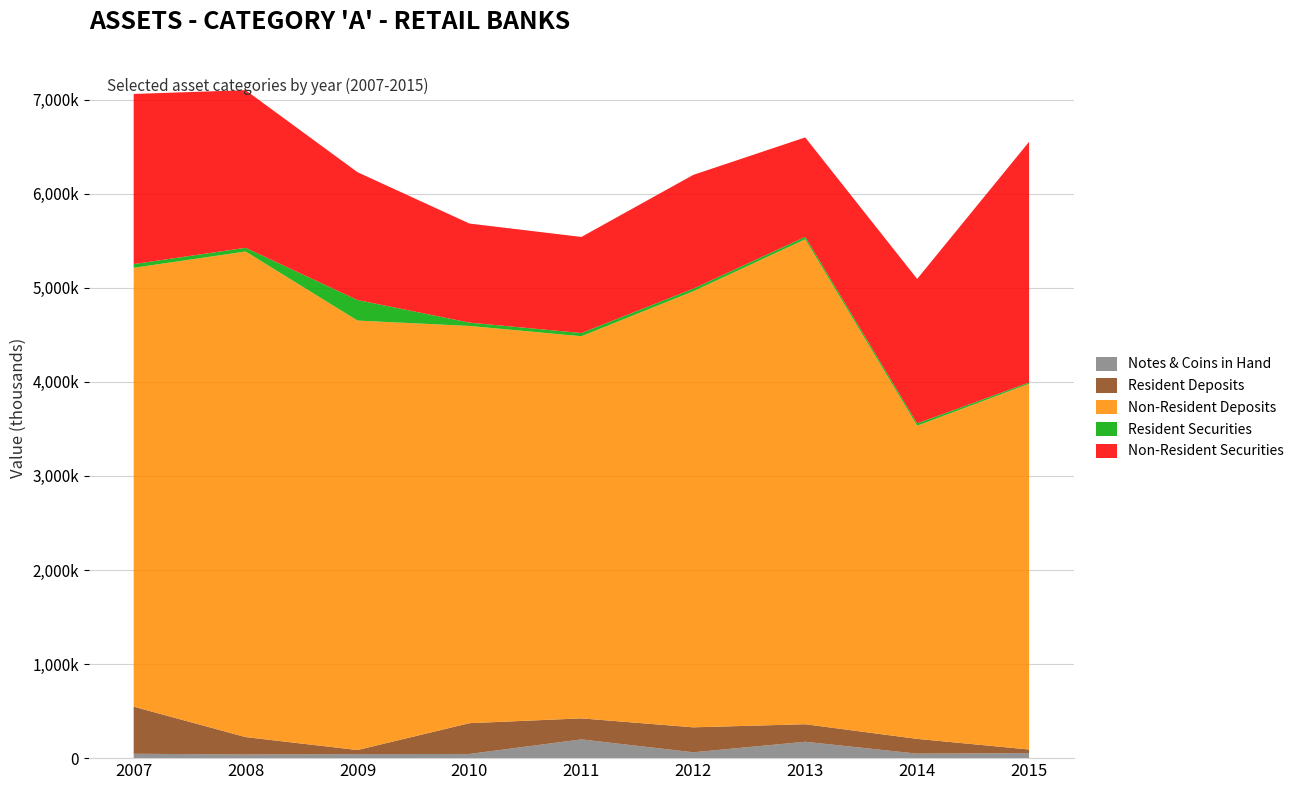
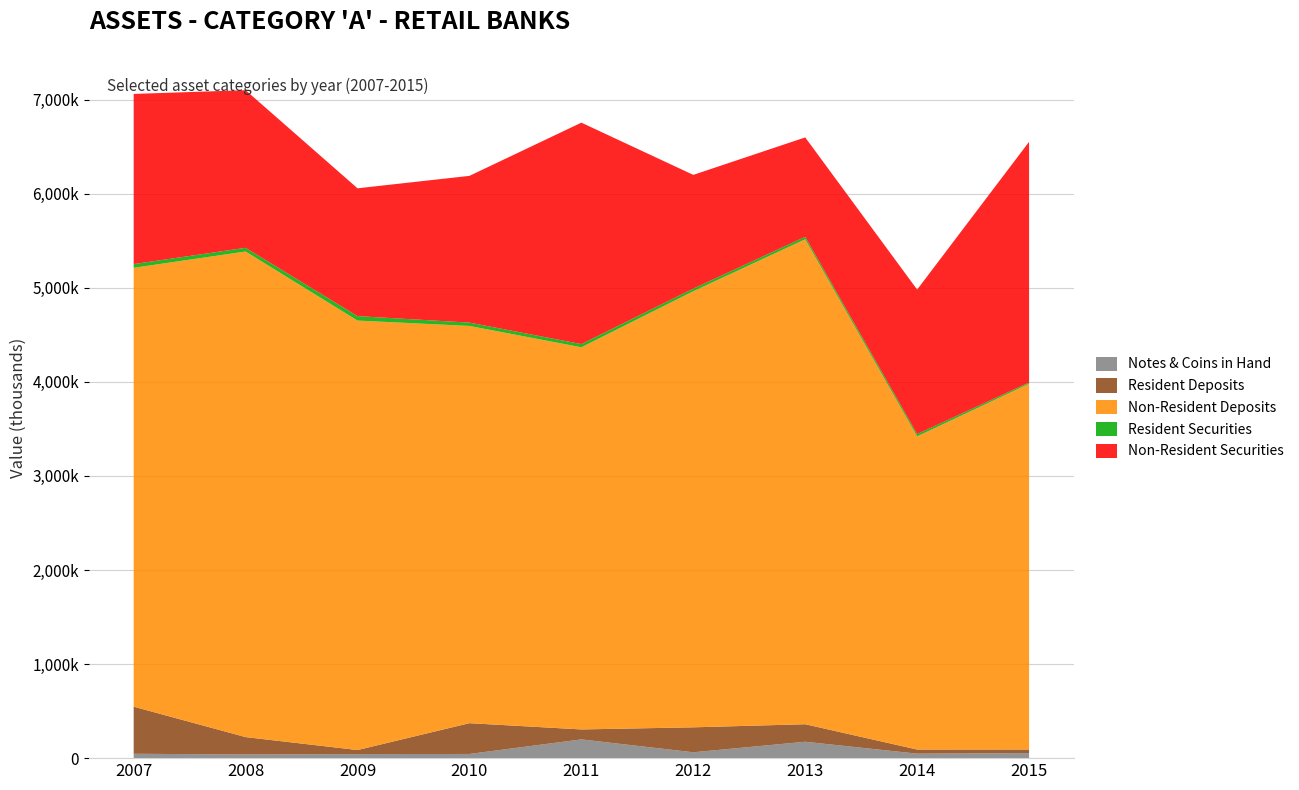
  {
    "Notes & Coins in Hand": {
      "2007": "0",
      "2008": "0",
      "2009": "0",
      "2010": "0",
      "2011": "200,000",
      "2012": "100,000",
      "2013": "200,000",
      "2014": "0",
      "2015": "100,000"
    },
    "Resident Deposits": {
      "2007": "500,000",
      "2008": "200,000",
      "2009": "0",
      "2010": "300,000",
-     "2011": "200,000",
+     "2011": "100,000",
      "2012": "300,000",
      "2013": "200,000",
-     "2014": "200,000",
+     "2014": "0",
      "2015": "0"
    },
    "Non-Resident Deposits": {
      "2007": "4,700,000",
      "2008": "5,200,000",
      "2009": "4,600,000",
      "2010": "4,200,000",
      "2011": "4,100,000",
      "2012": "4,600,000"
    },
    "Resident Securities": {
      "2007": "0",
      "2008": "0",
-     "2009": "200,000",
+     "2009": "0",
      "2010": "0",
      "2011": "0",
      "2012": "0"
    },
    "Non-Resident Securities": {
      "2007": "1,800,000",
      "2008": "1,700,000",
      "2009": "1,400,000",
-     "2010": "1,100,000",
-     "2011": "1,000,000",
+     "2010": "1,600,000",
+     "2011": "2,400,000",
      "2012": "1,200,000",
      "2013": "1,100,000",
      "2014": "1,500,000",
      "2015": "2,600,000"
    }
  }
